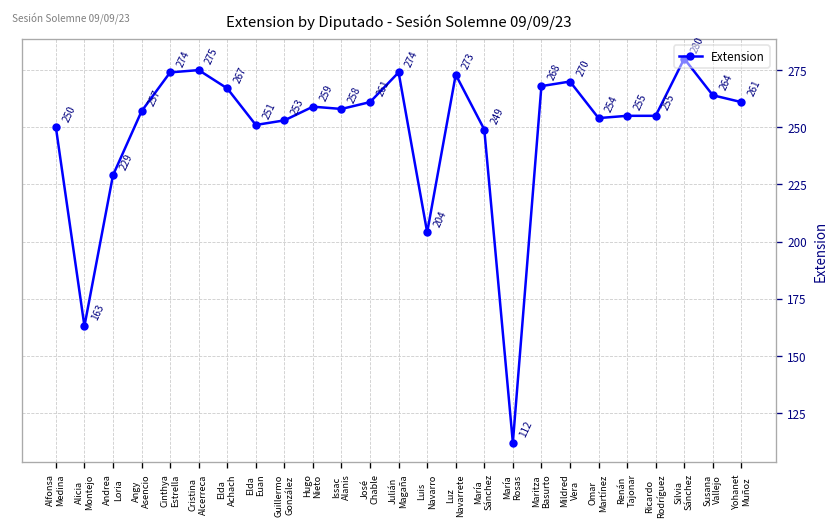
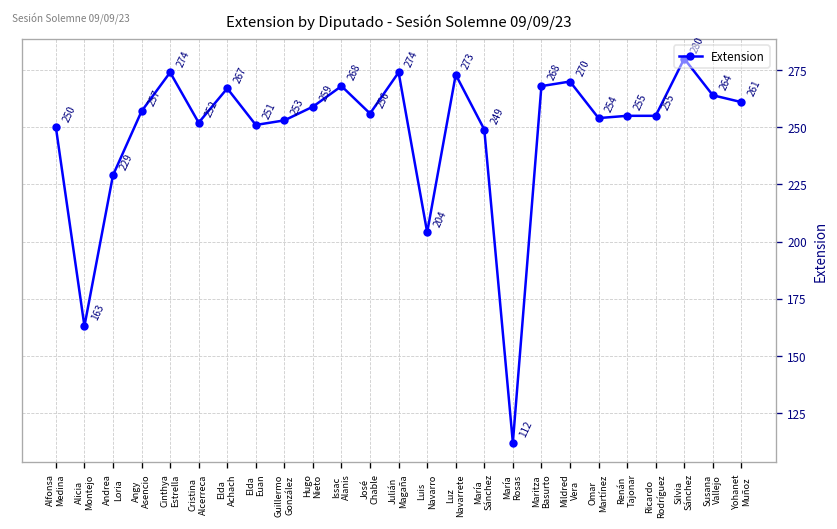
  {
    "Alfonsa Medina": 250,
    "Alicia Montejo": 163,
    "Andrea Loria": 229,
    "Angy Asencio": 257,
    "Cinthya Estrella": 274,
-   "Cristina Alcerreca": 275,
+   "Cristina Alcerreca": 252,
    "Elda Achach": 267,
    "Elda Euan": 251,
    "Guillermo González": 253,
    "Hugo Nieto": 259,
-   "Issac Alanis": 258,
-   "José Chable": 261,
+   "Issac Alanis": 268,
+   "José Chable": 256,
    "Julián Magaña": 274,
    "Luis Navarro": 204,
    "Luz Navarrete": 273,
    "María Sánchez": 249,
    "María Rosas": 112,
    "Maritza Basurto": 268,
    "Mildred Vera": 270,
    "Omar Martínez": 254,
    "Renán Tajonar": 255,
    "Ricardo Rodríguez": 255,
    "Susana Vallejo": 264,
    "Yohanet Muñoz": 261
  }
